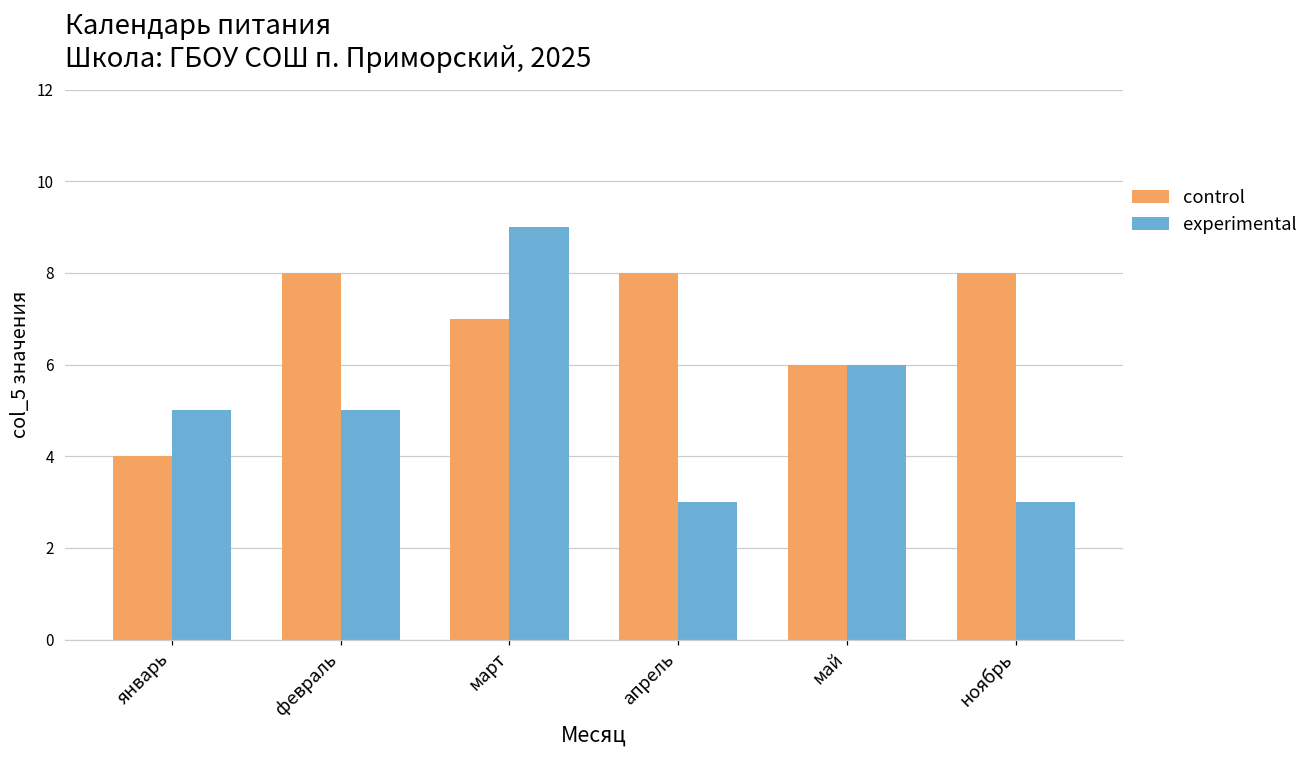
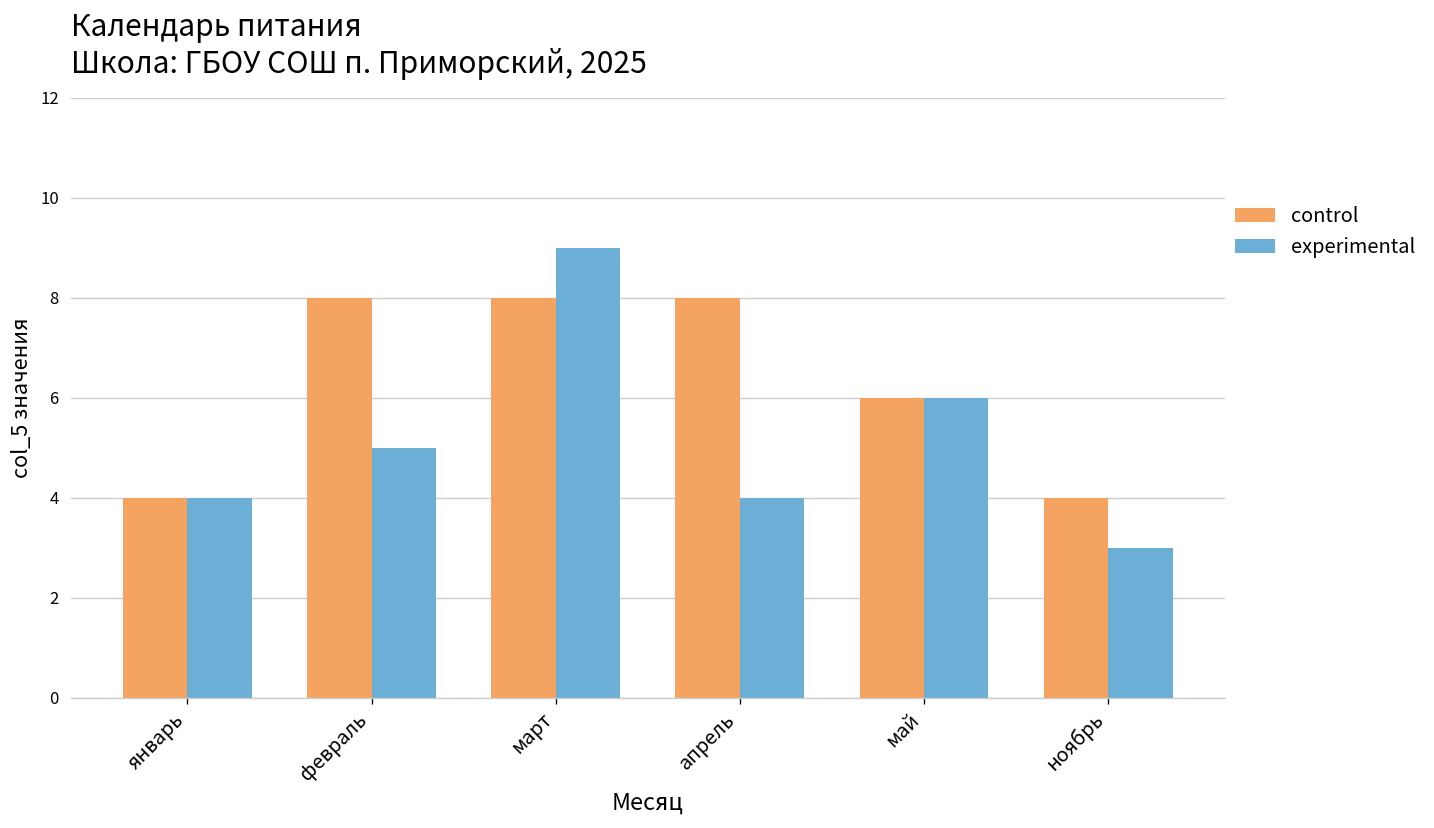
  {
    "control": {
      "январь": 4,
      "февраль": 8,
-     "март": 7,
+     "март": 8,
      "апрель": 8,
      "май": 6,
-     "ноябрь": 8
+     "ноябрь": 4
    },
    "experimental": {
-     "январь": 5,
+     "январь": 4,
      "февраль": 5,
      "март": 9,
-     "апрель": 3,
+     "апрель": 4,
      "май": 6,
      "ноябрь": 3
    }
  }
